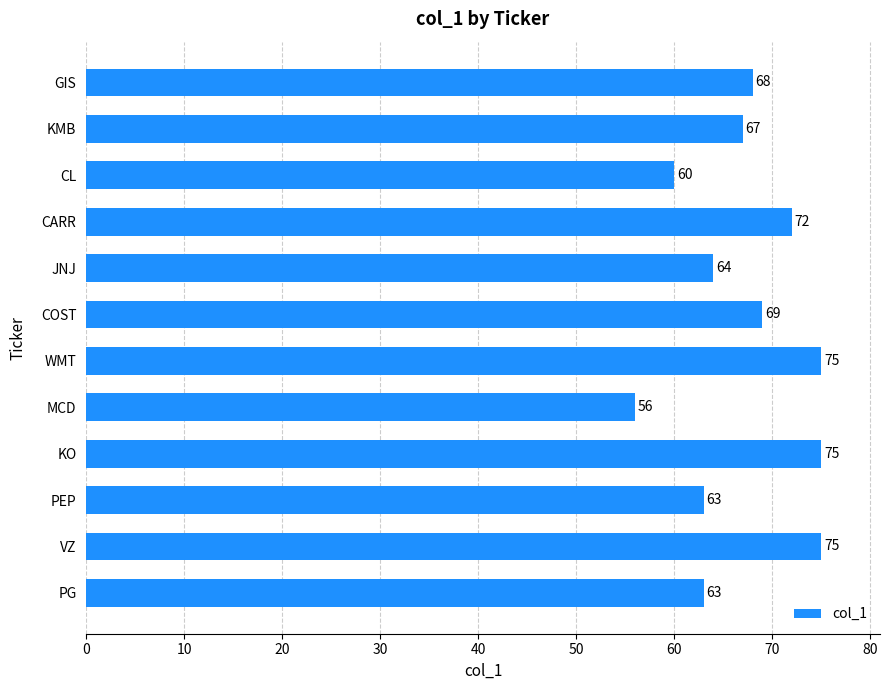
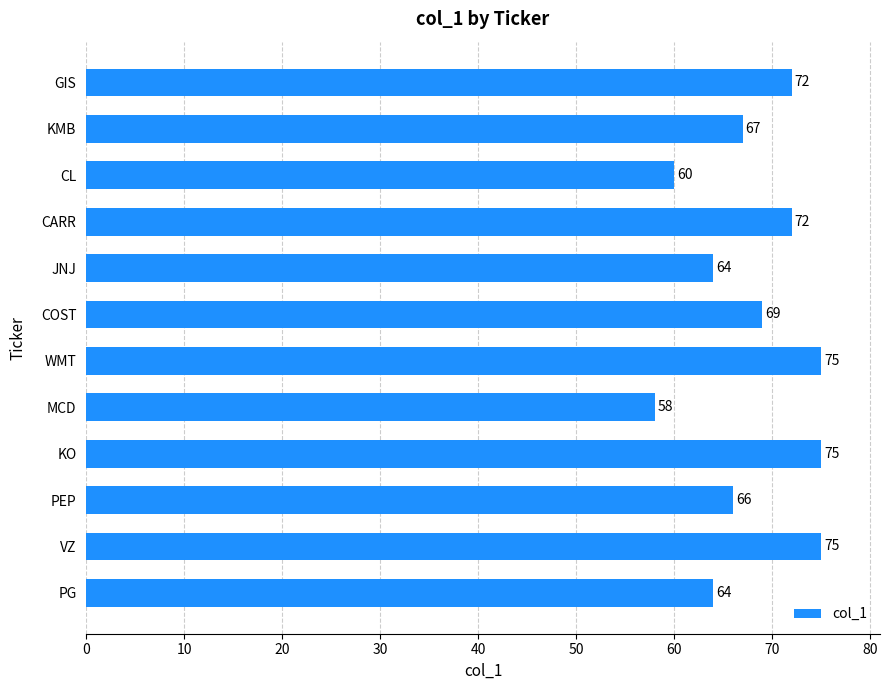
  {
-   "GIS": 68,
+   "GIS": 72,
    "KMB": 67,
    "CL": 60,
    "CARR": 72,
    "JNJ": 64,
    "COST": 69,
    "WMT": 75,
-   "MCD": 56,
+   "MCD": 58,
    "KO": 75,
-   "PEP": 63,
+   "PEP": 66,
    "VZ": 75,
-   "PG": 63
+   "PG": 64
  }
